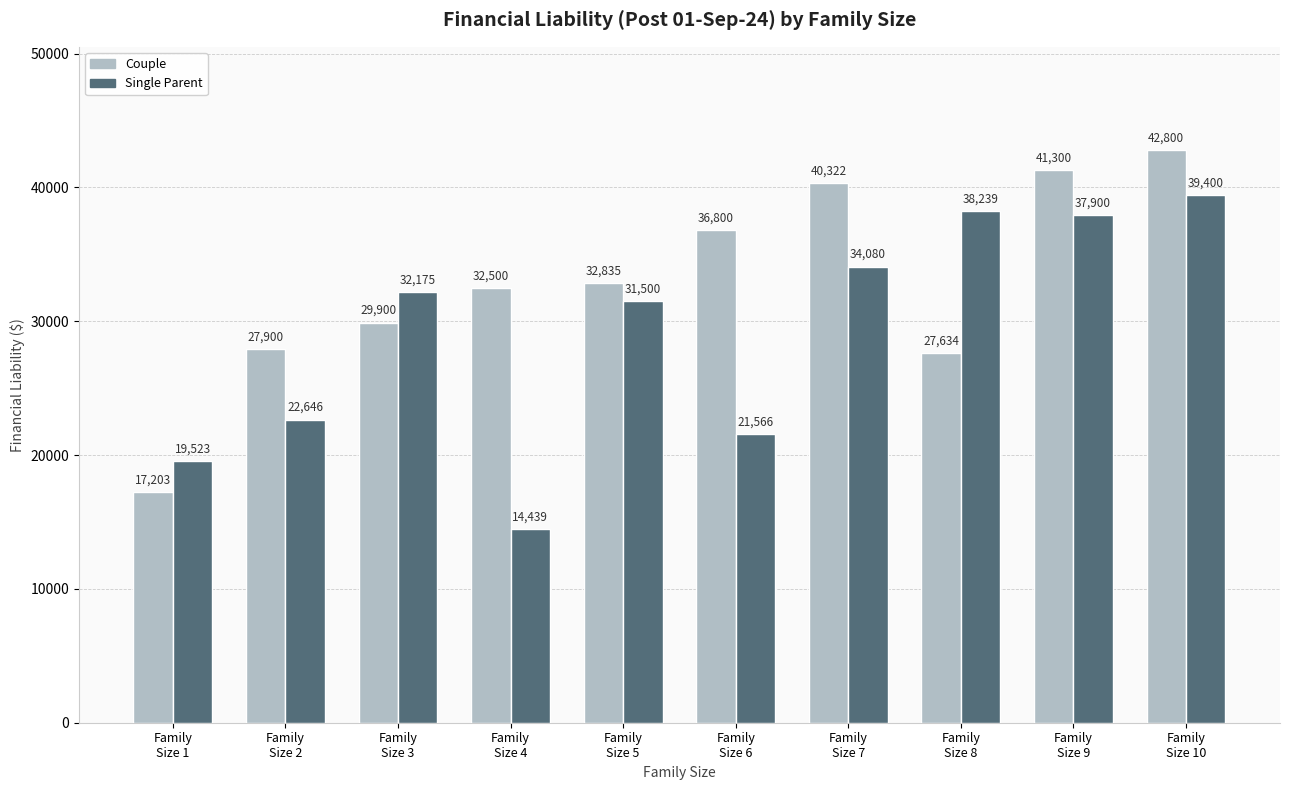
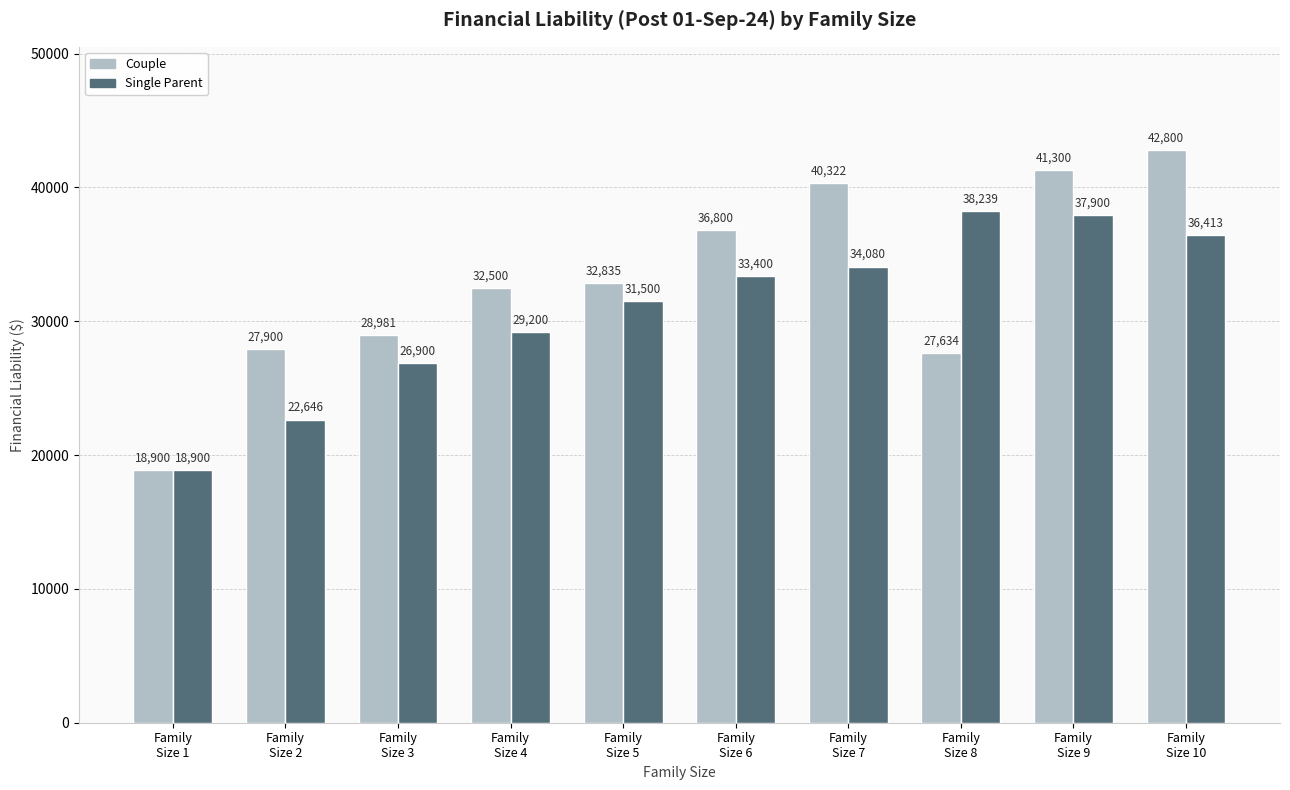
  {
    "Couple": {
-     "Family Size 1": "17,203",
+     "Family Size 1": "18,900",
      "Family Size 2": "27,900",
-     "Family Size 3": "29,900",
+     "Family Size 3": "28,981",
      "Family Size 4": "32,500",
      "Family Size 5": "32,835",
      "Family Size 6": "36,800",
      "Family Size 7": "40,322",
      "Family Size 8": "27,634",
      "Family Size 9": "41,300",
      "Family Size 10": "42,800"
    },
    "Single Parent": {
-     "Family Size 1": "19,523",
+     "Family Size 1": "18,900",
      "Family Size 2": "22,646",
-     "Family Size 3": "32,175",
-     "Family Size 4": "14,439",
+     "Family Size 3": "26,900",
+     "Family Size 4": "29,200",
      "Family Size 5": "31,500",
-     "Family Size 6": "21,566",
+     "Family Size 6": "33,400",
      "Family Size 7": "34,080",
      "Family Size 8": "38,239",
      "Family Size 9": "37,900",
-     "Family Size 10": "39,400"
+     "Family Size 10": "36,413"
    }
  }
